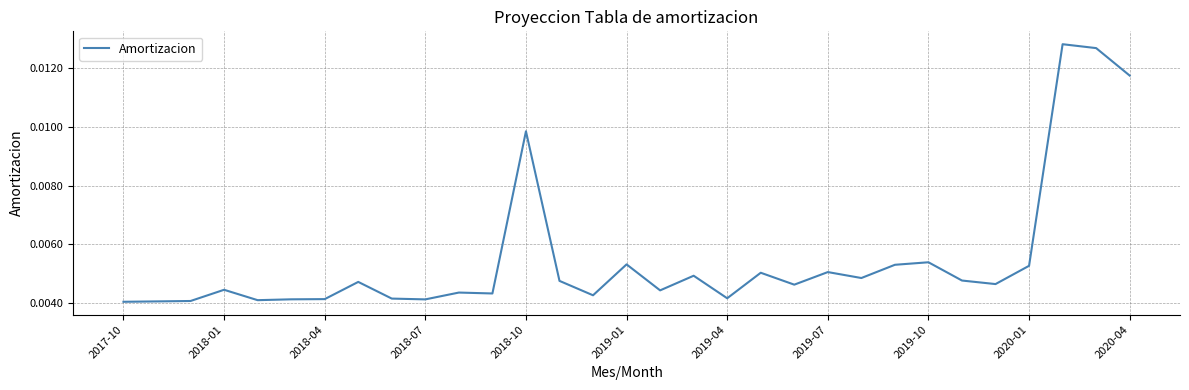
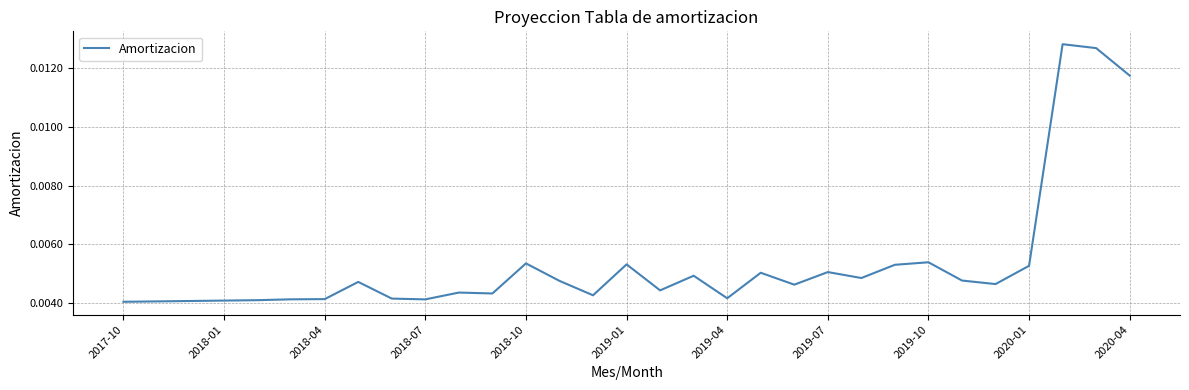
  {
    "2017-10": 0.0040,
-   "2018-01": 0.0044,
+   "2018-01": 0.0041,
    "2018-04": 0.0041,
    "2018-07": 0.0041,
-   "2018-10": 0.0099,
+   "2018-10": 0.0053,
    "2019-01": 0.0053,
    "2019-04": 0.0041,
    "2019-07": 0.0050,
    "2019-10": 0.0054,
    "2020-01": 0.0053,
    "2020-04": 0.0118
  }
